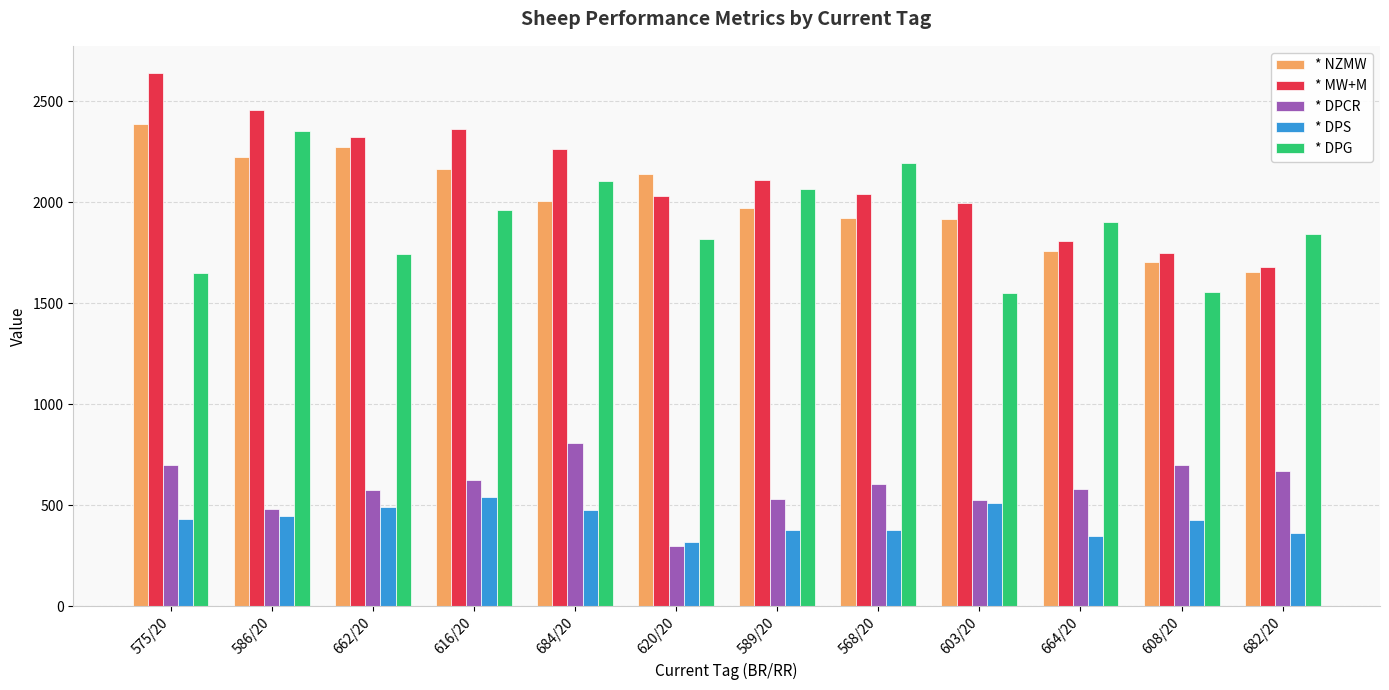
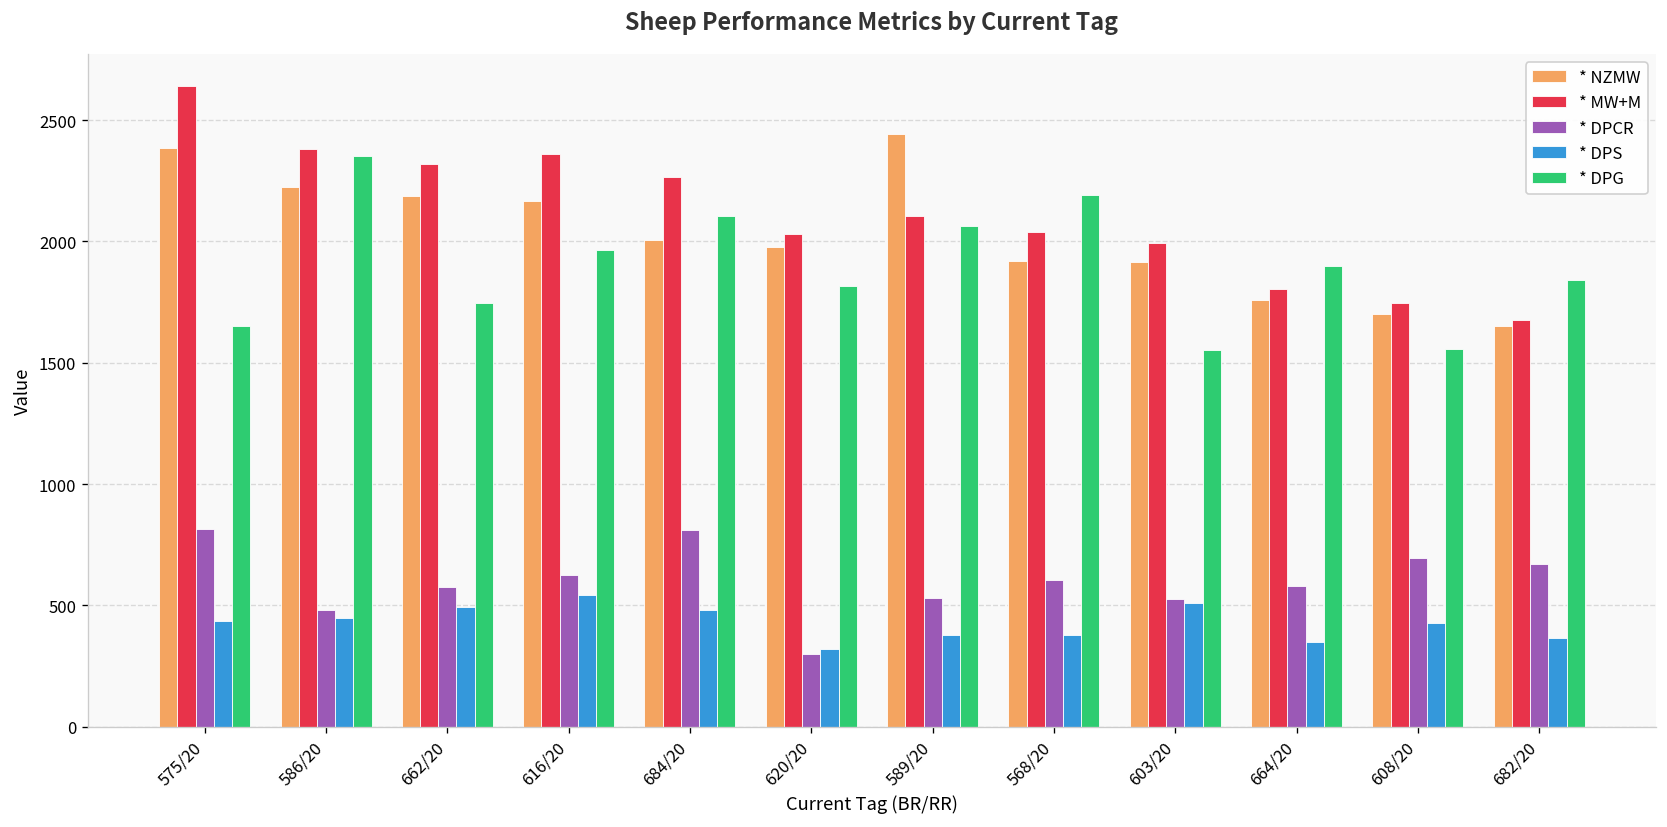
  {
    "* NZMW": {
      "575/20": 2390,
      "586/20": 2230,
-     "662/20": 2270,
+     "662/20": 2190,
      "616/20": 2170,
      "684/20": 2010,
-     "620/20": 2140,
-     "589/20": 1970,
+     "620/20": 1980,
+     "589/20": 2440,
      "568/20": 1920,
      "603/20": 1910,
      "664/20": 1760,
      "608/20": 1700,
      "682/20": 1650
    },
    "* MW+M": {
      "575/20": 2640,
-     "586/20": 2460,
+     "586/20": 2380,
      "662/20": 2320,
      "616/20": 2360,
      "684/20": 2260,
      "620/20": 2030,
      "589/20": 2110,
      "568/20": 2040,
      "603/20": 1990,
      "664/20": 1810,
      "608/20": 1750,
      "682/20": 1680
    },
    "* DPCR": {
-     "575/20": 700,
+     "575/20": 820,
      "586/20": 480,
      "662/20": 580,
      "616/20": 630,
      "684/20": 810,
      "620/20": 300,
      "589/20": 530,
      "568/20": 610,
      "603/20": 530,
      "664/20": 580,
      "608/20": 700,
      "682/20": 670
    },
    "* DPS": {
      "575/20": 430,
      "586/20": 450,
      "662/20": 490,
      "616/20": 540,
      "684/20": 480,
      "620/20": 320,
      "589/20": 380,
      "568/20": 380,
      "603/20": 510,
      "664/20": 350,
      "608/20": 430,
      "682/20": 370
    },
    "* DPG": {
      "575/20": 1650,
      "586/20": 2350,
      "662/20": 1750,
      "616/20": 1960,
      "684/20": 2110,
      "620/20": 1820,
      "589/20": 2070,
      "568/20": 2190,
      "603/20": 1550,
      "664/20": 1900,
      "608/20": 1560,
      "682/20": 1840
    }
  }
